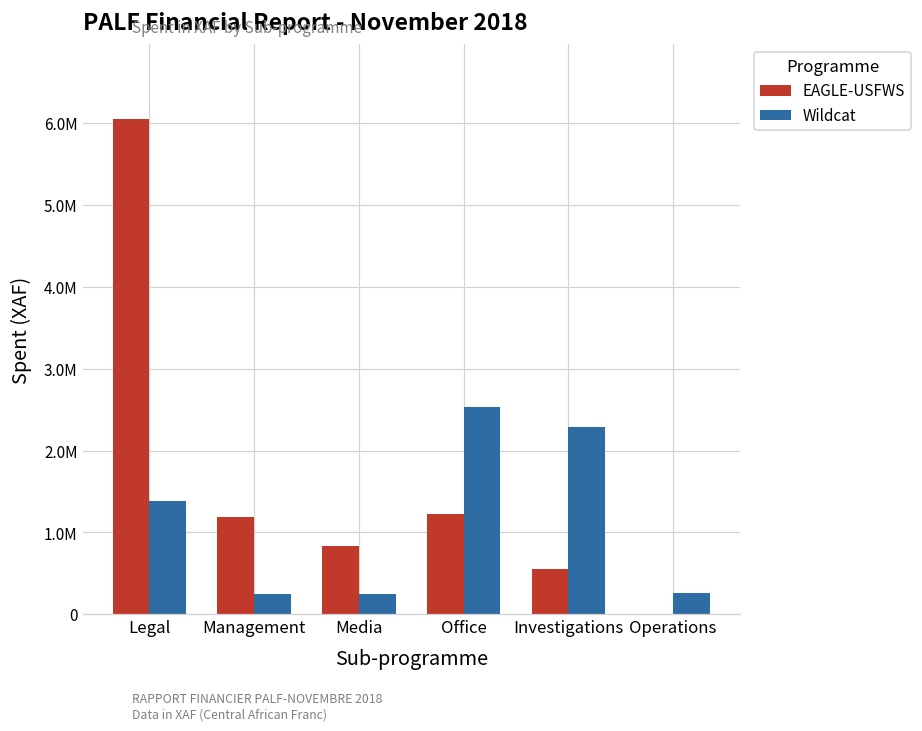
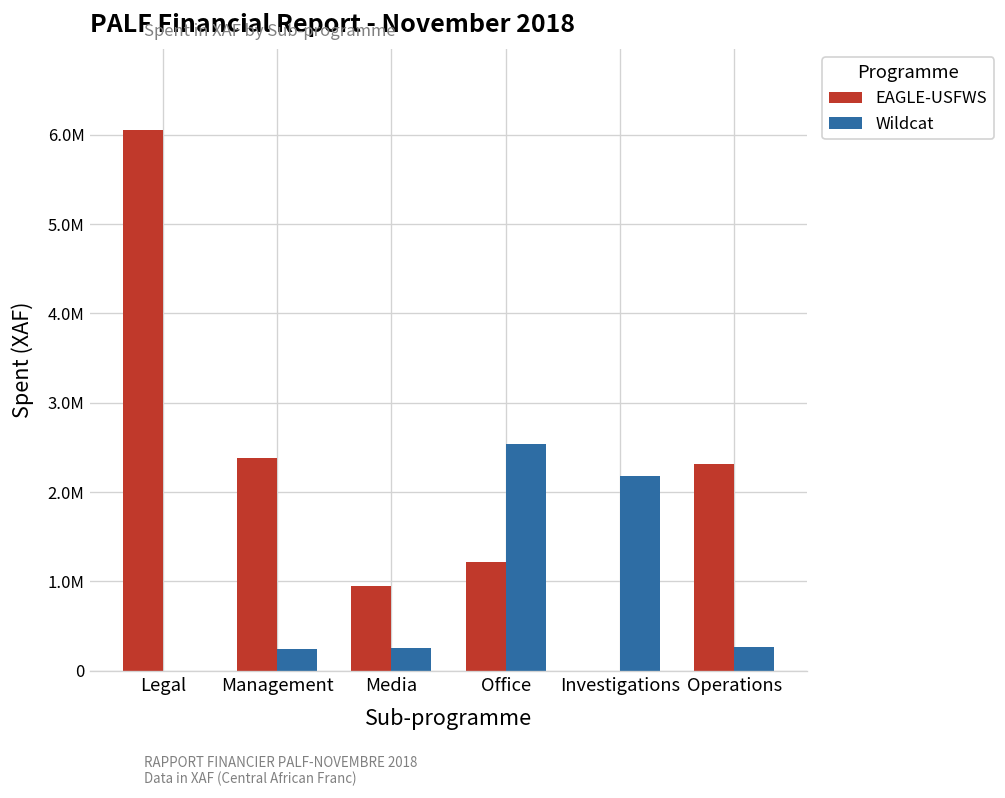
  {
    "EAGLE-USFWS": {
      "Legal": 6100000,
-     "Management": 1200000,
-     "Media": 800000,
+     "Management": 2400000,
+     "Media": 900000,
      "Office": 1200000,
-     "Investigations": 600000,
-     "Operations": 0
+     "Investigations": 0,
+     "Operations": 2300000
    },
    "Wildcat": {
-     "Legal": 1400000,
+     "Legal": 0,
      "Management": 200000,
      "Media": 200000,
      "Office": 2500000,
-     "Investigations": 2300000,
+     "Investigations": 2200000,
      "Operations": 300000
    }
  }
